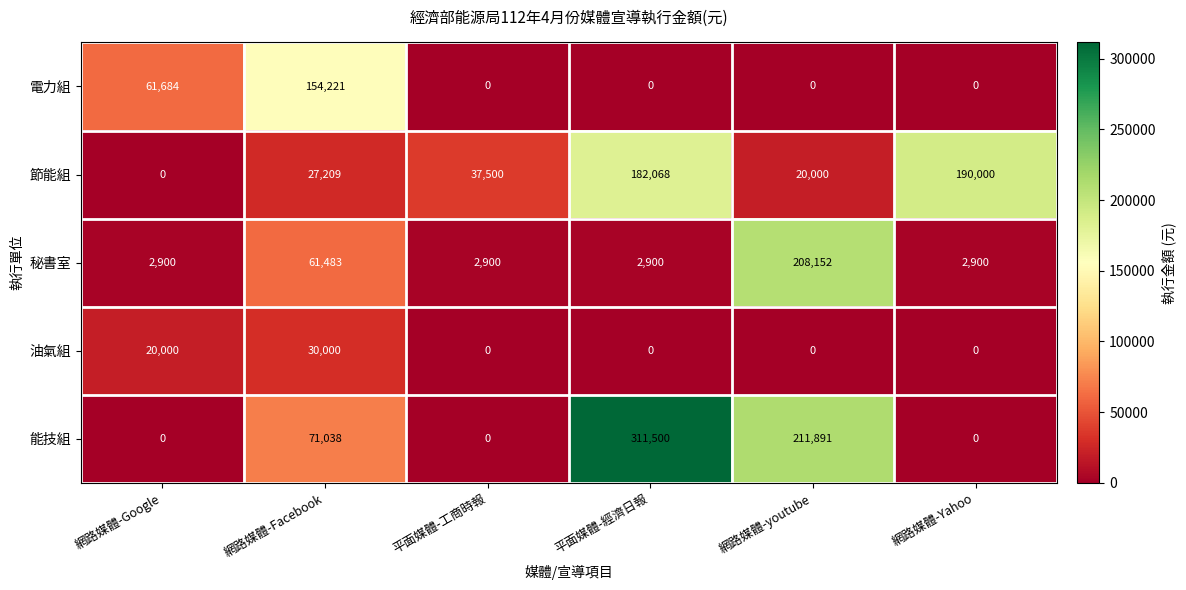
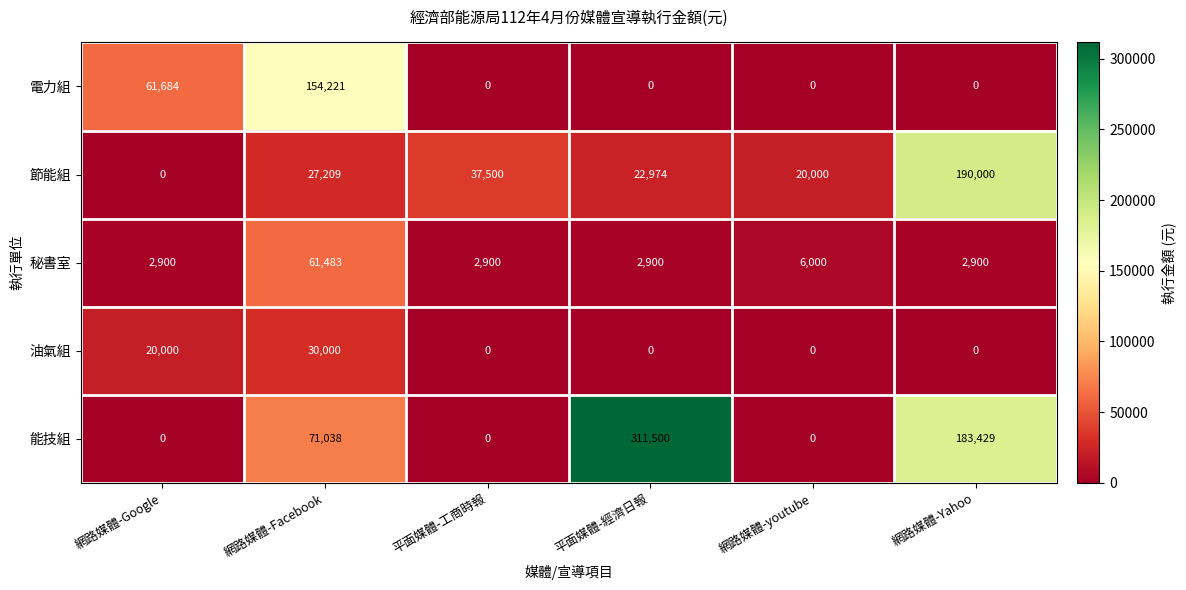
  {
    "電力組": {
      "網路媒體-Google": "61,684",
      "網路媒體-Facebook": "154,221",
      "平面媒體-工商時報": "0",
      "平面媒體-經濟日報": "0",
      "網路媒體-youtube": "0",
      "網路媒體-Yahoo": "0"
    },
    "節能組": {
      "網路媒體-Google": "0",
      "網路媒體-Facebook": "27,209",
      "平面媒體-工商時報": "37,500",
-     "平面媒體-經濟日報": "182,068",
+     "平面媒體-經濟日報": "22,974",
      "網路媒體-youtube": "20,000",
      "網路媒體-Yahoo": "190,000"
    },
    "秘書室": {
      "網路媒體-Google": "2,900",
      "網路媒體-Facebook": "61,483",
      "平面媒體-工商時報": "2,900",
      "平面媒體-經濟日報": "2,900",
-     "網路媒體-youtube": "208,152",
+     "網路媒體-youtube": "6,000",
      "網路媒體-Yahoo": "2,900"
    },
    "油氣組": {
      "網路媒體-Google": "20,000",
      "網路媒體-Facebook": "30,000",
      "平面媒體-工商時報": "0",
      "平面媒體-經濟日報": "0",
      "網路媒體-youtube": "0",
      "網路媒體-Yahoo": "0"
    },
    "能技組": {
      "網路媒體-Google": "0",
      "網路媒體-Facebook": "71,038",
      "平面媒體-工商時報": "0",
      "平面媒體-經濟日報": "311,500",
-     "網路媒體-youtube": "211,891",
-     "網路媒體-Yahoo": "0"
+     "網路媒體-youtube": "0",
+     "網路媒體-Yahoo": "183,429"
    }
  }
